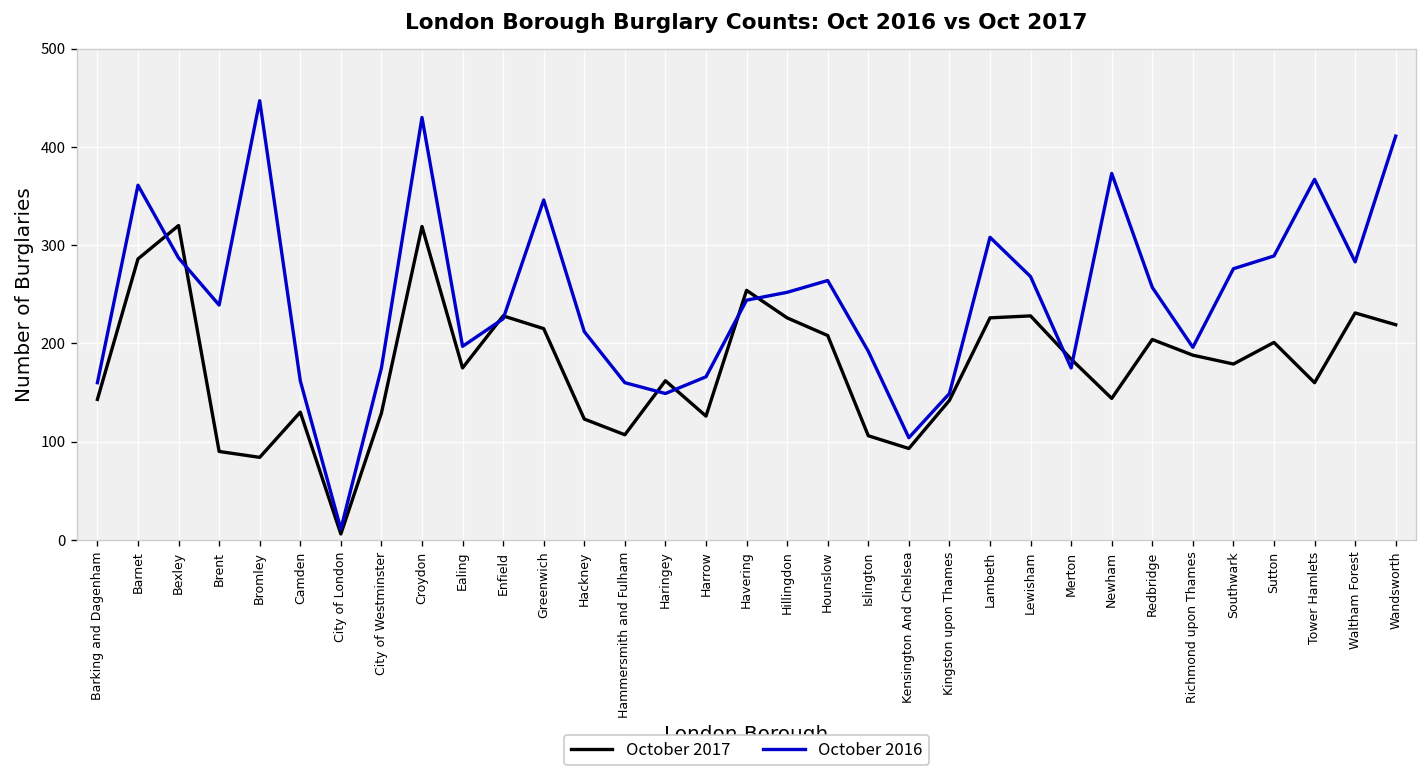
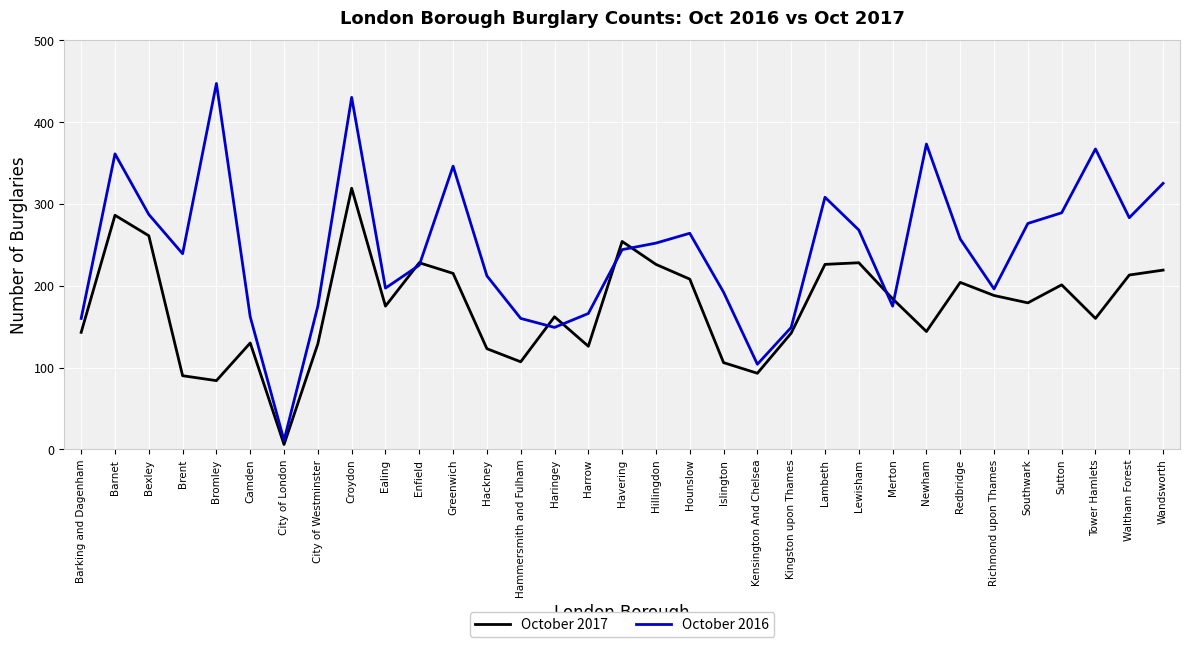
  {
    "October 2017": {
      "Barking and Dagenham": 140,
      "Barnet": 290,
-     "Bexley": 320,
+     "Bexley": 260,
      "Brent": 90,
      "Bromley": 80,
      "Camden": 130,
      "City of London": 10,
      "City of Westminster": 130,
      "Croydon": 320,
      "Ealing": 180,
      "Greenwich": 220,
      "Hackney": 120,
      "Hammersmith and Fulham": 110,
      "Haringey": 160,
      "Harrow": 130,
      "Havering": 250,
      "Hillingdon": 230,
      "Hounslow": 210,
      "Islington": 110,
      "Kensington And Chelsea": 90,
      "Kingston upon Thames": 140,
      "Lambeth": 230,
      "Lewisham": 230,
      "Merton": 180,
      "Newham": 140,
      "Redbridge": 200,
      "Richmond upon Thames": 190,
      "Southwark": 180,
      "Sutton": 200,
      "Tower Hamlets": 160,
-     "Waltham Forest": 230,
+     "Waltham Forest": 210,
      "Wandsworth": 220
    },
    "October 2016": {
      "Barking and Dagenham": 160,
      "Barnet": 360,
      "Bexley": 290,
      "Brent": 240,
      "Bromley": 450,
      "Camden": 160,
      "City of London": 10,
      "City of Westminster": 180,
      "Croydon": 430,
      "Ealing": 200,
      "Greenwich": 350,
      "Hackney": 210,
      "Hammersmith and Fulham": 160,
      "Haringey": 150,
      "Harrow": 170,
      "Havering": 240,
      "Hillingdon": 250,
      "Hounslow": 260,
      "Islington": 190,
      "Kensington And Chelsea": 100,
      "Kingston upon Thames": 150,
      "Lambeth": 310,
      "Lewisham": 270,
      "Merton": 180,
      "Newham": 370,
      "Redbridge": 260,
      "Richmond upon Thames": 200,
      "Southwark": 280,
      "Sutton": 290,
      "Tower Hamlets": 370,
      "Waltham Forest": 280,
-     "Wandsworth": 410
+     "Wandsworth": 330
    }
  }
